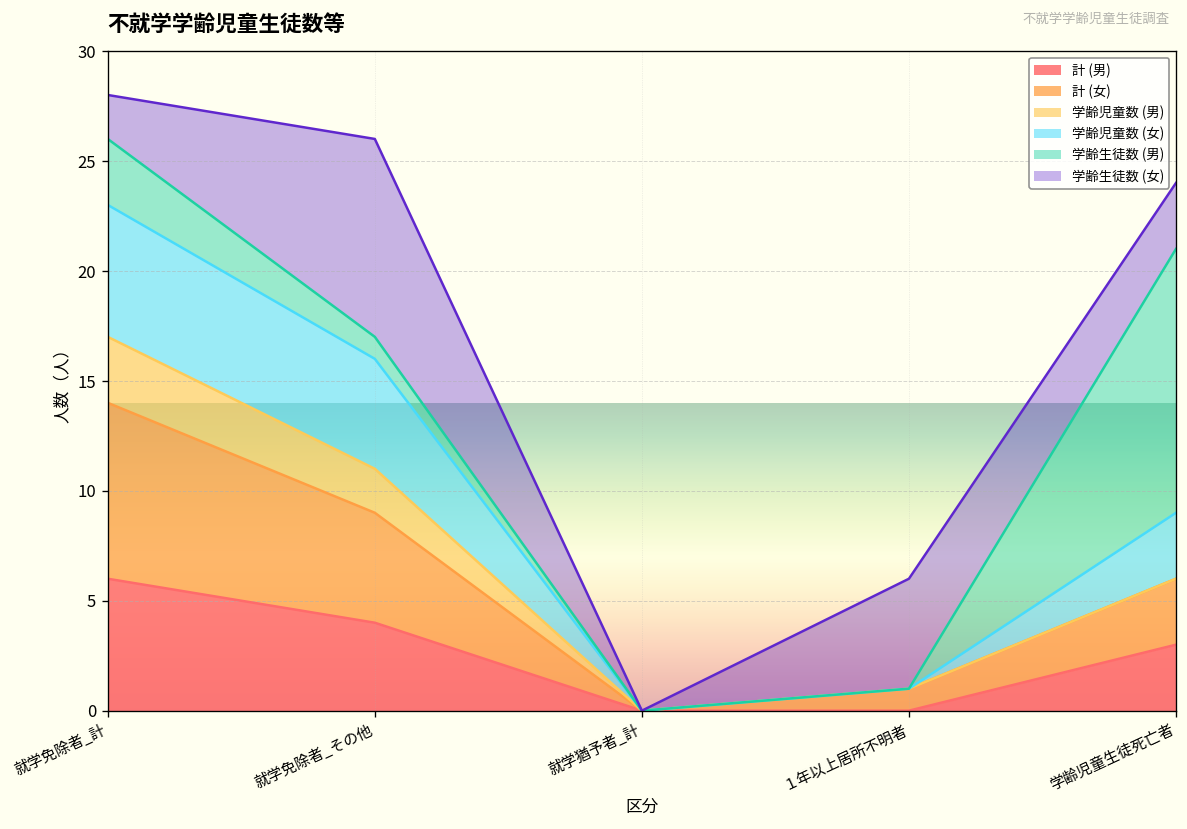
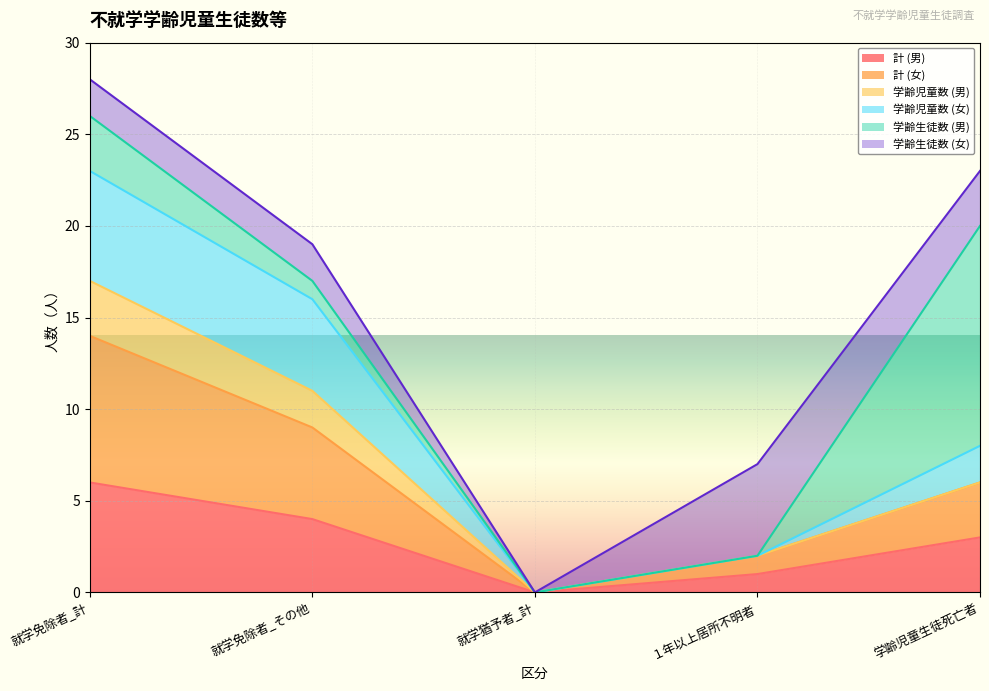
  {
    "計 (男)": {
      "就学免除者_計": 6,
      "就学免除者_その他": 4,
-     "１年以上居所不明者": 0,
+     "１年以上居所不明者": 1,
      "学齢児童生徒死亡者": 3
    },
    "学齢児童数 (女)": {
      "就学免除者_計": 6,
      "就学免除者_その他": 5,
-     "学齢児童生徒死亡者": 3
+     "学齢児童生徒死亡者": 2
    },
    "学齢生徒数 (男)": {
      "就学免除者_計": 3,
      "就学免除者_その他": 1,
      "学齢児童生徒死亡者": 12
    },
    "学齢生徒数 (女)": {
      "就学免除者_計": 2,
-     "就学免除者_その他": 9,
+     "就学免除者_その他": 2,
      "１年以上居所不明者": 5,
      "学齢児童生徒死亡者": 3
    }
  }
